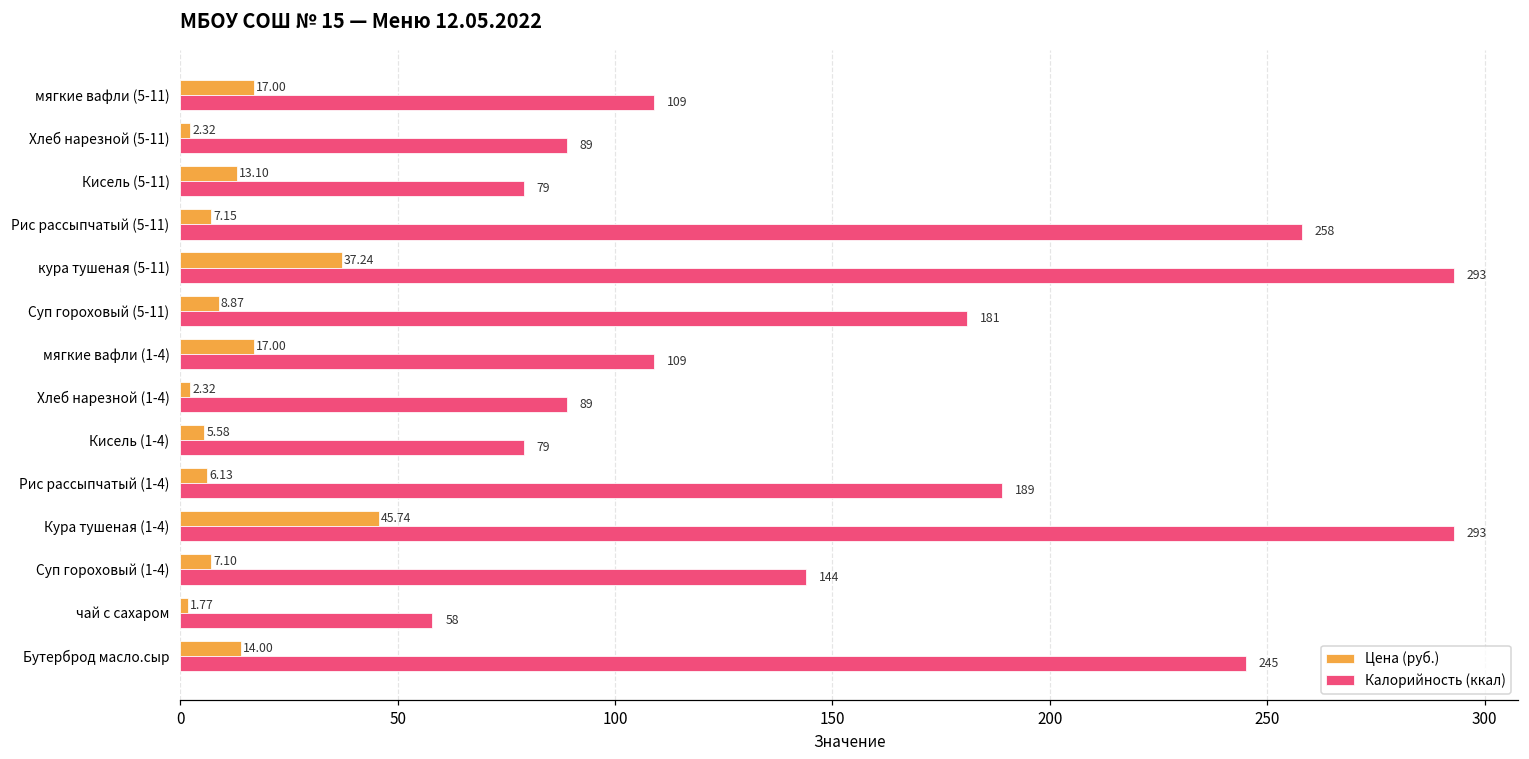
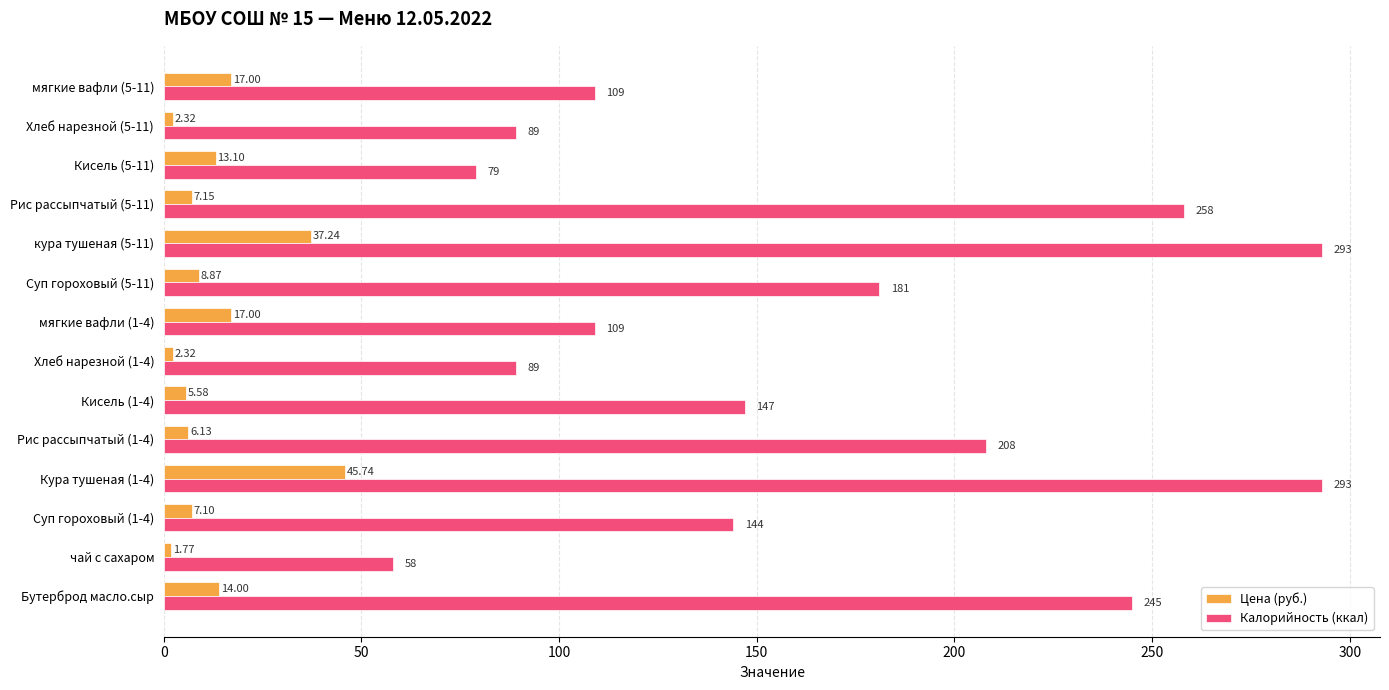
  {
    "Цена (руб.)": {
      "мягкие вафли (5-11)": 17.00,
      "Хлеб нарезной (5-11)": 2.32,
      "Кисель (5-11)": 13.10,
      "Рис рассыпчатый (5-11)": 7.15,
      "кура тушеная (5-11)": 37.24,
      "Суп гороховый (5-11)": 8.87,
      "мягкие вафли (1-4)": 17.00,
      "Хлеб нарезной (1-4)": 2.32,
      "Кисель (1-4)": 5.58,
      "Рис рассыпчатый (1-4)": 6.13,
      "Кура тушеная (1-4)": 45.74,
      "Суп гороховый (1-4)": 7.10,
      "чай с сахаром": 1.77,
      "Бутерброд масло.сыр": 14.00
    },
    "Калорийность (ккал)": {
      "мягкие вафли (5-11)": 109,
      "Хлеб нарезной (5-11)": 89,
      "Кисель (5-11)": 79,
      "Рис рассыпчатый (5-11)": 258,
      "кура тушеная (5-11)": 293,
      "Суп гороховый (5-11)": 181,
      "мягкие вафли (1-4)": 109,
      "Хлеб нарезной (1-4)": 89,
-     "Кисель (1-4)": 79,
-     "Рис рассыпчатый (1-4)": 189,
+     "Кисель (1-4)": 147,
+     "Рис рассыпчатый (1-4)": 208,
      "Кура тушеная (1-4)": 293,
      "Суп гороховый (1-4)": 144,
      "чай с сахаром": 58,
      "Бутерброд масло.сыр": 245
    }
  }
